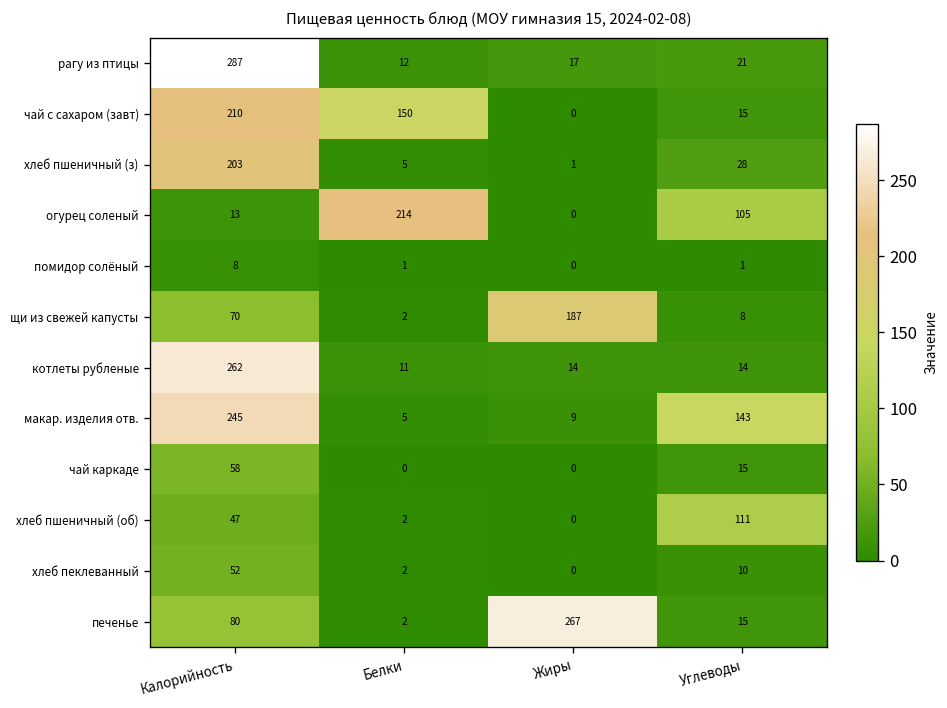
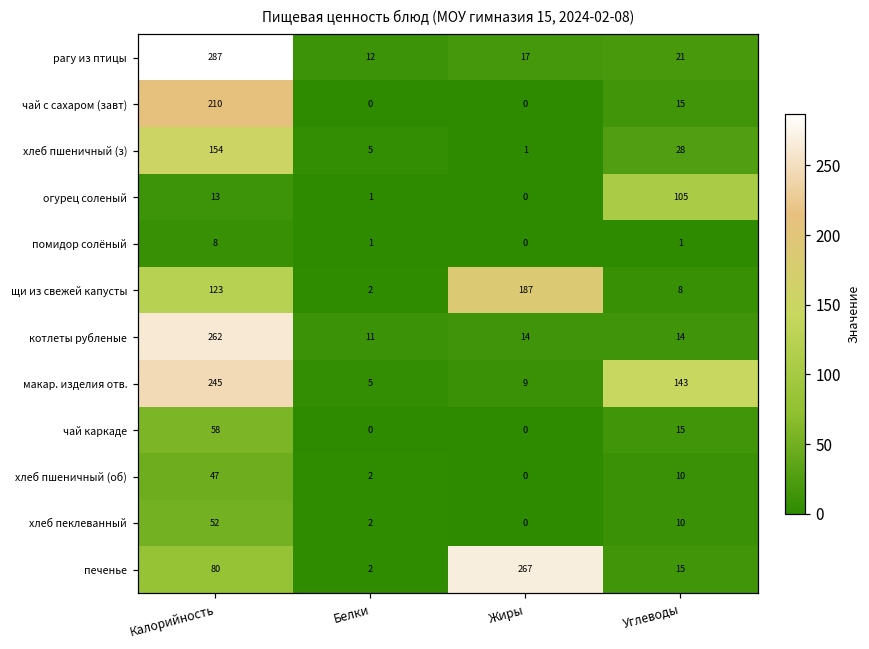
  {
    "рагу из птицы": {
      "Калорийность": 287,
      "Белки": 12,
      "Жиры": 17,
      "Углеводы": 21
    },
    "чай с сахаром (завт)": {
      "Калорийность": 210,
-     "Белки": 150,
+     "Белки": 0,
      "Жиры": 0,
      "Углеводы": 15
    },
    "хлеб пшеничный (з)": {
-     "Калорийность": 203,
+     "Калорийность": 154,
      "Белки": 5,
      "Жиры": 1,
      "Углеводы": 28
    },
    "огурец соленый": {
      "Калорийность": 13,
-     "Белки": 214,
+     "Белки": 1,
      "Жиры": 0,
      "Углеводы": 105
    },
    "помидор солёный": {
      "Калорийность": 8,
      "Белки": 1,
      "Жиры": 0,
      "Углеводы": 1
    },
    "щи из свежей капусты": {
-     "Калорийность": 70,
+     "Калорийность": 123,
      "Белки": 2,
      "Жиры": 187,
      "Углеводы": 8
    },
    "котлеты рубленые": {
      "Калорийность": 262,
      "Белки": 11,
      "Жиры": 14,
      "Углеводы": 14
    },
    "макар. изделия отв.": {
      "Калорийность": 245,
      "Белки": 5,
      "Жиры": 9,
      "Углеводы": 143
    },
    "чай каркаде": {
      "Калорийность": 58,
      "Белки": 0,
      "Жиры": 0,
      "Углеводы": 15
    },
    "хлеб пшеничный (об)": {
      "Калорийность": 47,
      "Белки": 2,
      "Жиры": 0,
-     "Углеводы": 111
+     "Углеводы": 10
    },
    "хлеб пеклеванный": {
      "Калорийность": 52,
      "Белки": 2,
      "Жиры": 0,
      "Углеводы": 10
    },
    "печенье": {
      "Калорийность": 80,
      "Белки": 2,
      "Жиры": 267,
      "Углеводы": 15
    }
  }
